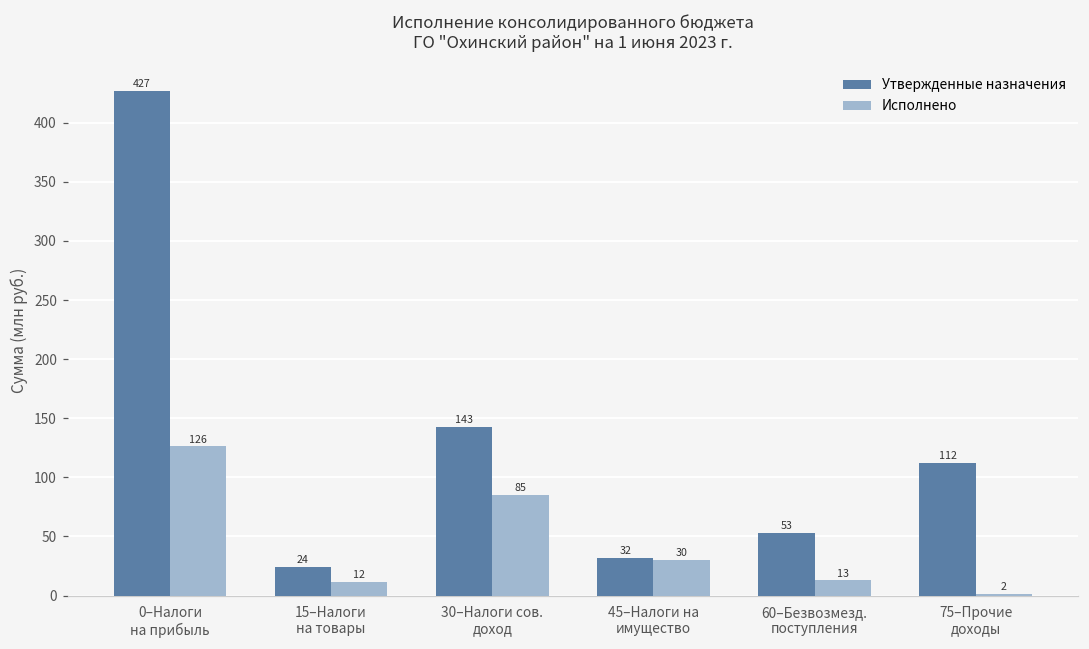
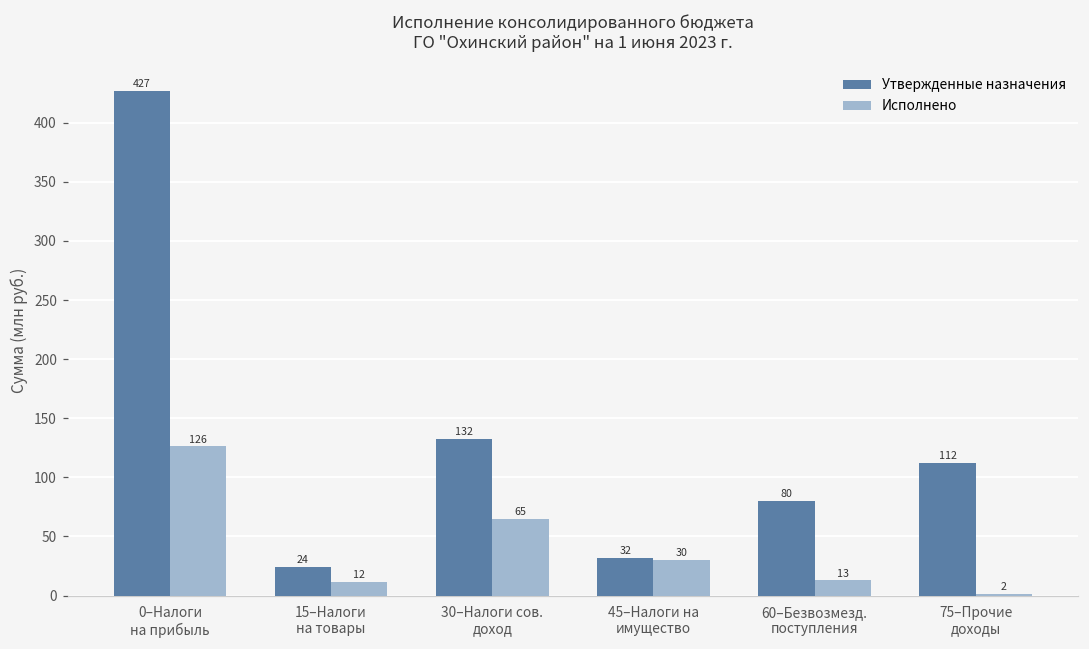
  {
    "Утвержденные назначения": {
      "0–Налоги на прибыль": 427,
      "15–Налоги на товары": 24,
-     "30–Налоги сов. доход": 143,
+     "30–Налоги сов. доход": 132,
      "45–Налоги на имущество": 32,
-     "60–Безвозмезд. поступления": 53,
+     "60–Безвозмезд. поступления": 80,
      "75–Прочие доходы": 112
    },
    "Исполнено": {
      "0–Налоги на прибыль": 126,
      "15–Налоги на товары": 12,
-     "30–Налоги сов. доход": 85,
+     "30–Налоги сов. доход": 65,
      "45–Налоги на имущество": 30,
      "60–Безвозмезд. поступления": 13,
      "75–Прочие доходы": 2
    }
  }
